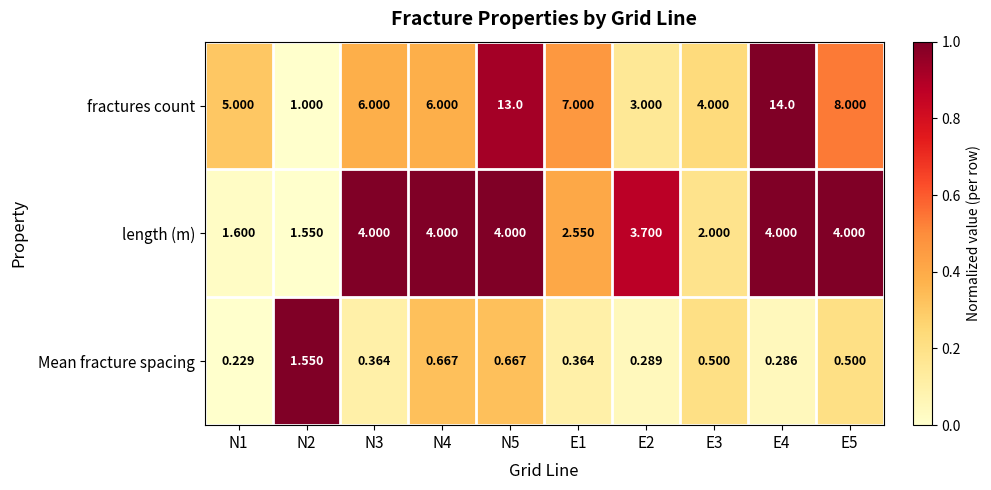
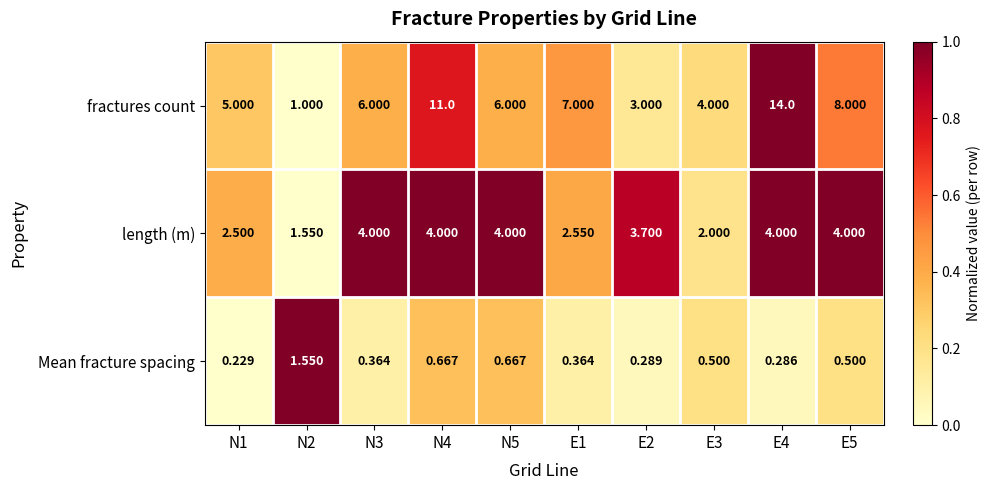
  {
    "fractures count": {
      "N1": 5.000,
      "N2": 1.000,
      "N3": 6.000,
-     "N4": 6.000,
-     "N5": 13.0,
+     "N4": 11.0,
+     "N5": 6.000,
      "E1": 7.000,
      "E2": 3.000,
      "E3": 4.000,
      "E4": 14.0,
      "E5": 8.000
    },
    "length (m)": {
-     "N1": 1.600,
+     "N1": 2.500,
      "N2": 1.550,
      "N3": 4.000,
      "N4": 4.000,
      "N5": 4.000,
      "E1": 2.550,
      "E2": 3.700,
      "E3": 2.000,
      "E4": 4.000,
      "E5": 4.000
    },
    "Mean fracture spacing": {
      "N1": 0.229,
      "N2": 1.550,
      "N3": 0.364,
      "N4": 0.667,
      "N5": 0.667,
      "E1": 0.364,
      "E2": 0.289,
      "E3": 0.500,
      "E4": 0.286,
      "E5": 0.500
    }
  }
